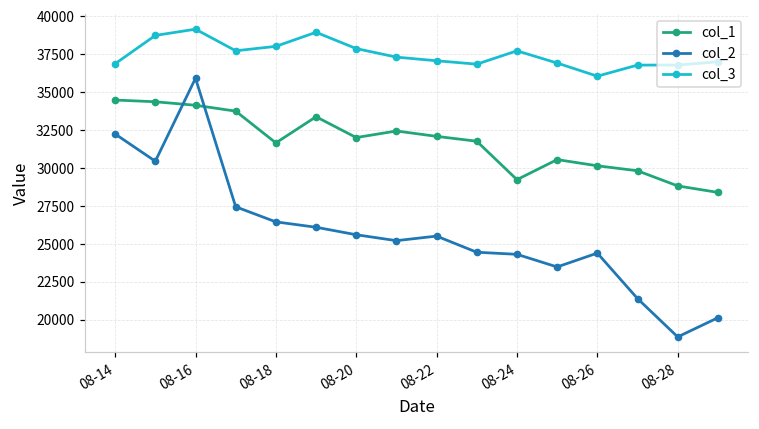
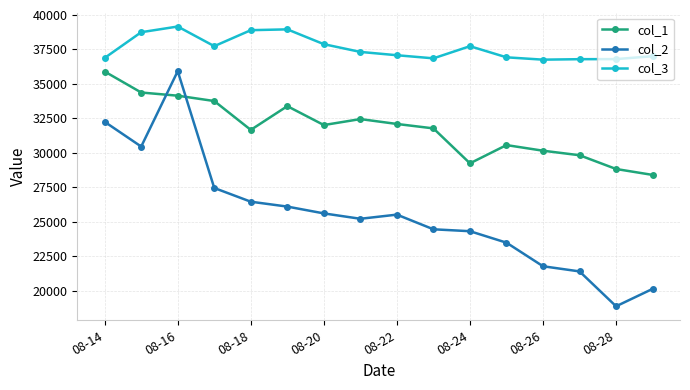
  {
    "col_1": {
-     "08-14": 34500,
+     "08-14": 35900,
      "08-16": 34100,
      "08-18": 31700,
      "08-20": 32000,
      "08-22": 32100,
      "08-24": 29200,
      "08-26": 30200,
      "08-28": 28800
    },
    "col_2": {
      "08-14": 32300,
      "08-16": 35900,
      "08-18": 26500,
      "08-20": 25600,
      "08-22": 25500,
      "08-24": 24300,
-     "08-26": 24400,
+     "08-26": 21800,
      "08-28": 18900
    },
    "col_3": {
      "08-14": 36900,
      "08-16": 39200,
-     "08-18": 38000,
+     "08-18": 38900,
      "08-20": 37900,
      "08-22": 37100,
      "08-24": 37700,
-     "08-26": 36100
+     "08-26": 36800
    }
  }
